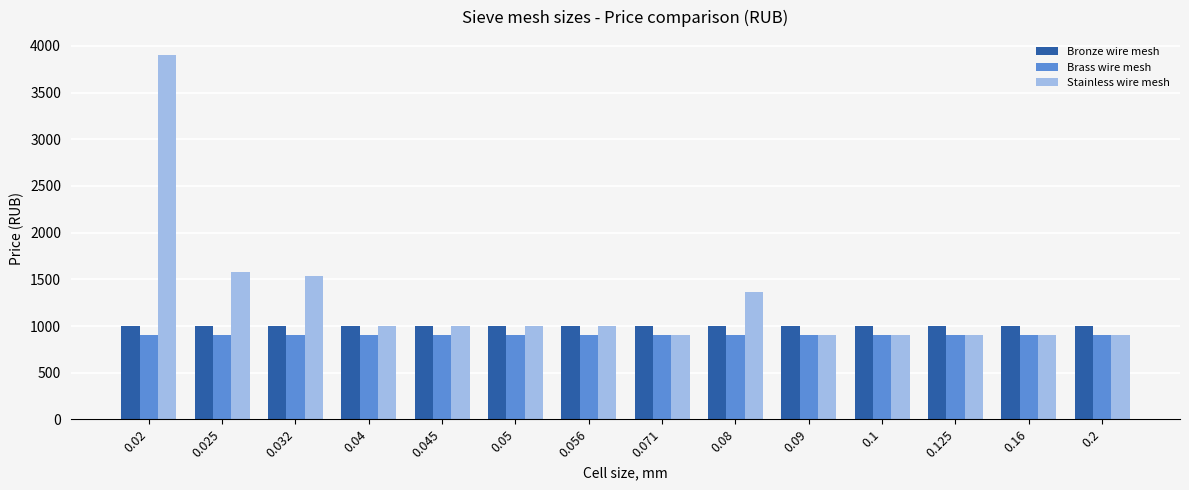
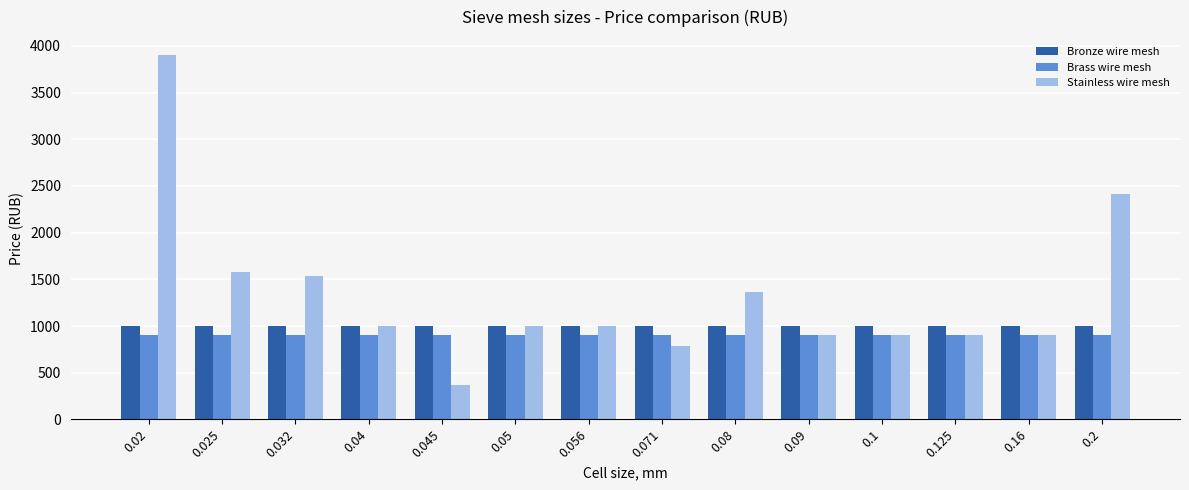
  {
    "Bronze wire mesh": {
      "0.02": 1000,
      "0.025": 1000,
      "0.032": 1000,
      "0.04": 1000,
      "0.045": 1000,
      "0.05": 1000,
      "0.056": 1000,
      "0.071": 1000,
      "0.08": 1000,
      "0.09": 1000,
      "0.1": 1000,
      "0.125": 1000,
      "0.16": 1000,
      "0.2": 1000
    },
    "Brass wire mesh": {
      "0.02": 900,
      "0.025": 900,
      "0.032": 900,
      "0.04": 900,
      "0.045": 900,
      "0.05": 900,
      "0.056": 900,
      "0.071": 900,
      "0.08": 900,
      "0.09": 900,
      "0.1": 900,
      "0.125": 900,
      "0.16": 900,
      "0.2": 900
    },
    "Stainless wire mesh": {
      "0.02": 3900,
      "0.025": 1600,
      "0.032": 1500,
      "0.04": 1000,
-     "0.045": 1000,
+     "0.045": 400,
      "0.05": 1000,
      "0.056": 1000,
-     "0.071": 900,
+     "0.071": 800,
      "0.08": 1400,
      "0.09": 900,
      "0.1": 900,
      "0.125": 900,
      "0.16": 900,
-     "0.2": 900
+     "0.2": 2400
    }
  }
